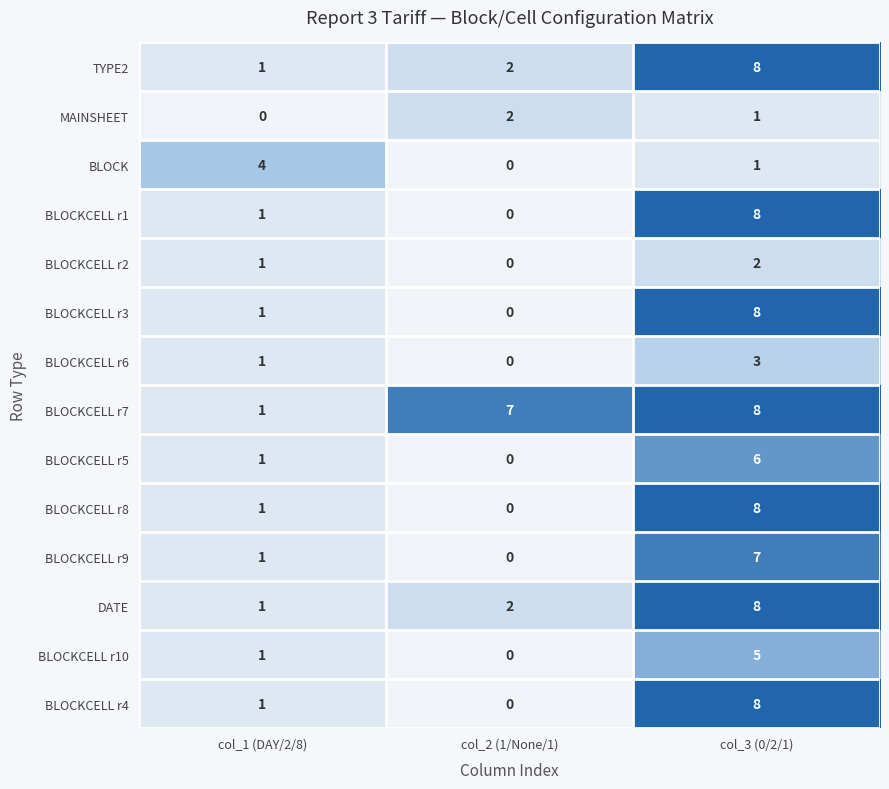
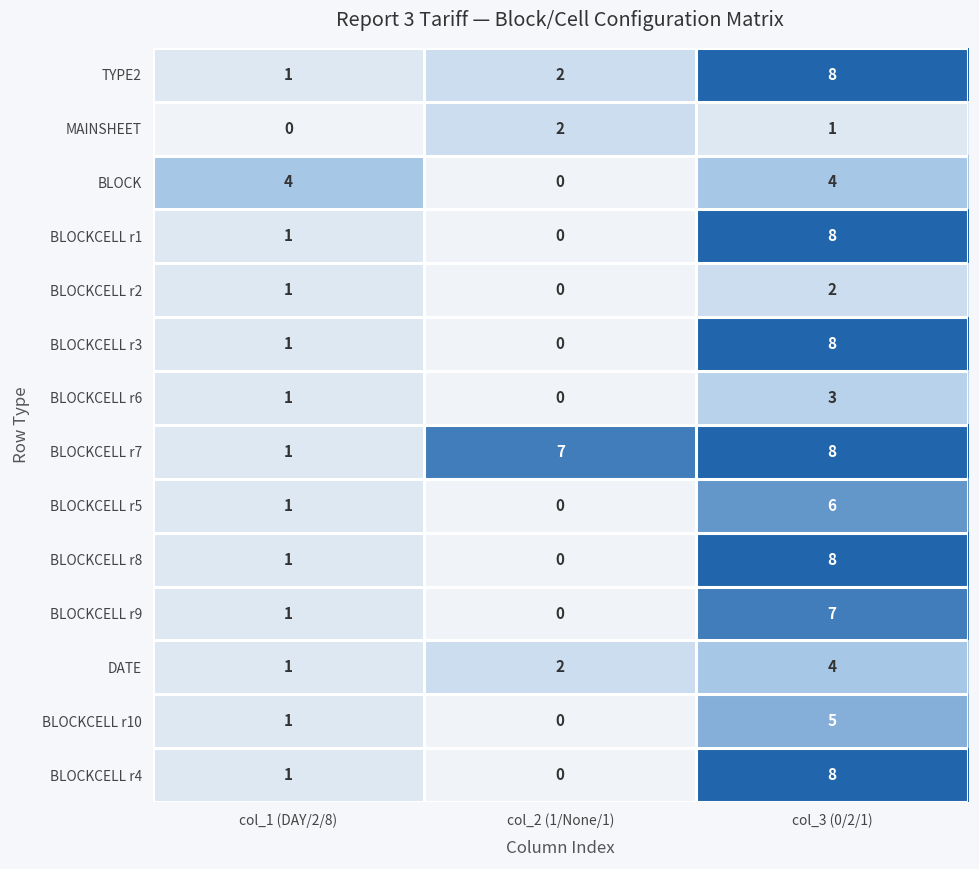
  {
    "TYPE2": {
      "col_1 (DAY/2/8)": 1,
      "col_2 (1/None/1)": 2,
      "col_3 (0/2/1)": 8
    },
    "MAINSHEET": {
      "col_1 (DAY/2/8)": 0,
      "col_2 (1/None/1)": 2,
      "col_3 (0/2/1)": 1
    },
    "BLOCK": {
      "col_1 (DAY/2/8)": 4,
      "col_2 (1/None/1)": 0,
-     "col_3 (0/2/1)": 1
+     "col_3 (0/2/1)": 4
    },
    "BLOCKCELL r1": {
      "col_1 (DAY/2/8)": 1,
      "col_2 (1/None/1)": 0,
      "col_3 (0/2/1)": 8
    },
    "BLOCKCELL r2": {
      "col_1 (DAY/2/8)": 1,
      "col_2 (1/None/1)": 0,
      "col_3 (0/2/1)": 2
    },
    "BLOCKCELL r3": {
      "col_1 (DAY/2/8)": 1,
      "col_2 (1/None/1)": 0,
      "col_3 (0/2/1)": 8
    },
    "BLOCKCELL r6": {
      "col_1 (DAY/2/8)": 1,
      "col_2 (1/None/1)": 0,
      "col_3 (0/2/1)": 3
    },
    "BLOCKCELL r7": {
      "col_1 (DAY/2/8)": 1,
      "col_2 (1/None/1)": 7,
      "col_3 (0/2/1)": 8
    },
    "BLOCKCELL r5": {
      "col_1 (DAY/2/8)": 1,
      "col_2 (1/None/1)": 0,
      "col_3 (0/2/1)": 6
    },
    "BLOCKCELL r8": {
      "col_1 (DAY/2/8)": 1,
      "col_2 (1/None/1)": 0,
      "col_3 (0/2/1)": 8
    },
    "BLOCKCELL r9": {
      "col_1 (DAY/2/8)": 1,
      "col_2 (1/None/1)": 0,
      "col_3 (0/2/1)": 7
    },
    "DATE": {
      "col_1 (DAY/2/8)": 1,
      "col_2 (1/None/1)": 2,
-     "col_3 (0/2/1)": 8
+     "col_3 (0/2/1)": 4
    },
    "BLOCKCELL r10": {
      "col_1 (DAY/2/8)": 1,
      "col_2 (1/None/1)": 0,
      "col_3 (0/2/1)": 5
    },
    "BLOCKCELL r4": {
      "col_1 (DAY/2/8)": 1,
      "col_2 (1/None/1)": 0,
      "col_3 (0/2/1)": 8
    }
  }
